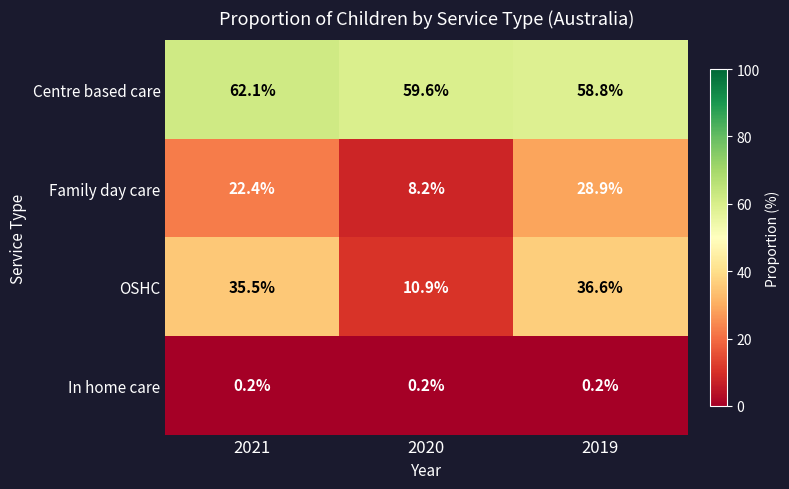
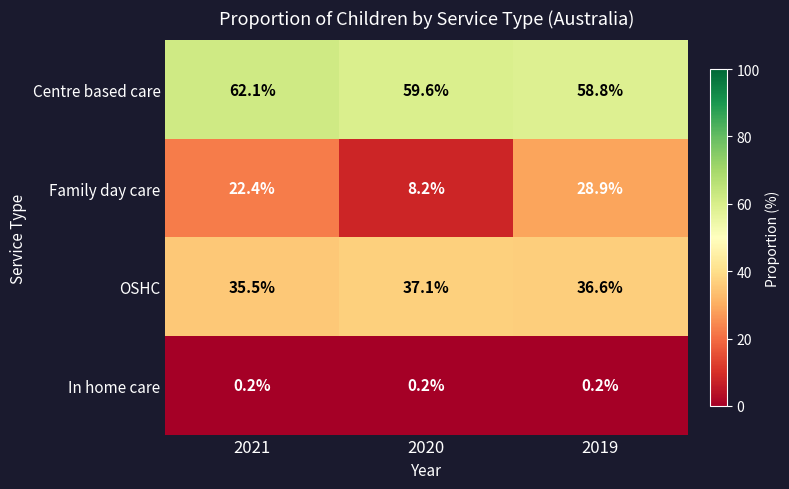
  {
    "Centre based care": {
      "2021": "62.1%",
      "2020": "59.6%",
      "2019": "58.8%"
    },
    "Family day care": {
      "2021": "22.4%",
      "2020": "8.2%",
      "2019": "28.9%"
    },
    "OSHC": {
      "2021": "35.5%",
-     "2020": "10.9%",
+     "2020": "37.1%",
      "2019": "36.6%"
    },
    "In home care": {
      "2021": "0.2%",
      "2020": "0.2%",
      "2019": "0.2%"
    }
  }
